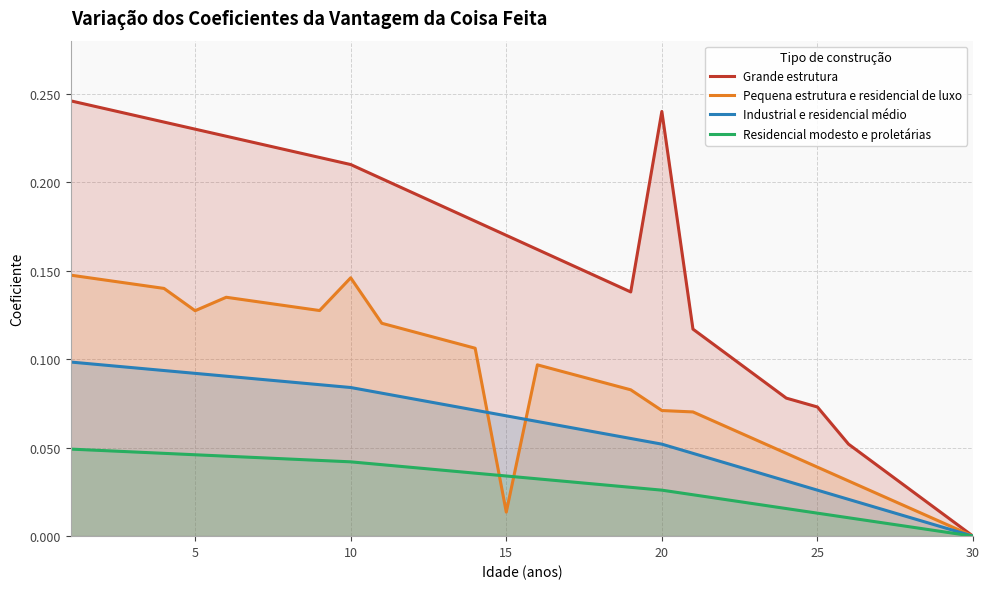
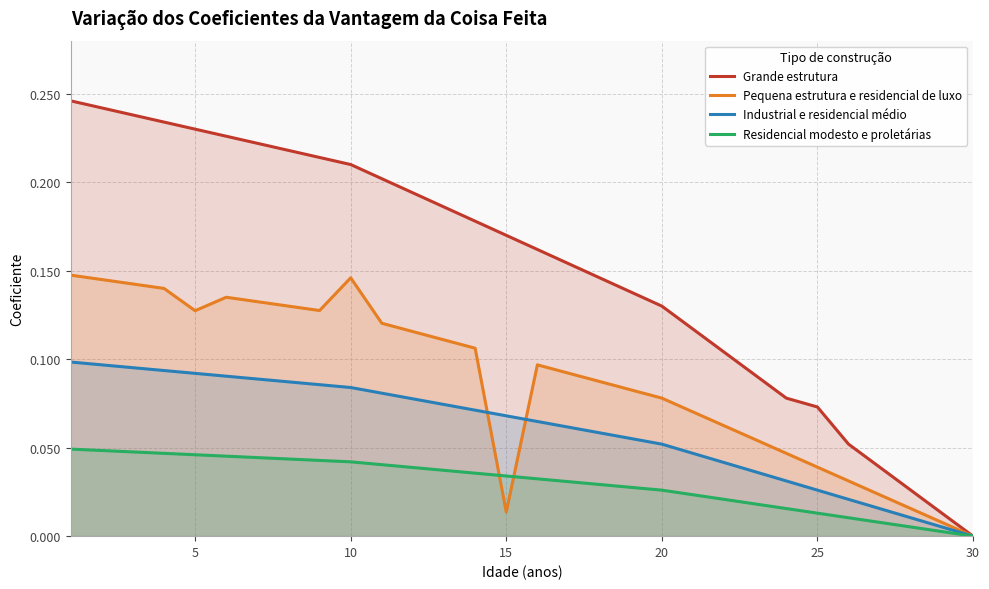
  {
    "Grande estrutura": {
      "5": 0.23,
      "10": 0.21,
      "15": 0.17,
-     "20": 0.24,
+     "20": 0.13,
      "25": 0.073
    },
    "Pequena estrutura e residencial de luxo": {
      "5": 0.127,
      "10": 0.146,
      "15": 0.014,
-     "20": 0.071,
+     "20": 0.078,
      "25": 0.039
    },
    "Industrial e residencial médio": {
      "5": 0.092,
      "10": 0.084,
      "15": 0.068,
      "20": 0.052,
      "25": 0.026
    },
    "Residencial modesto e proletárias": {
      "5": 0.046,
      "10": 0.042,
      "15": 0.034,
      "20": 0.026,
      "25": 0.013
    }
  }
